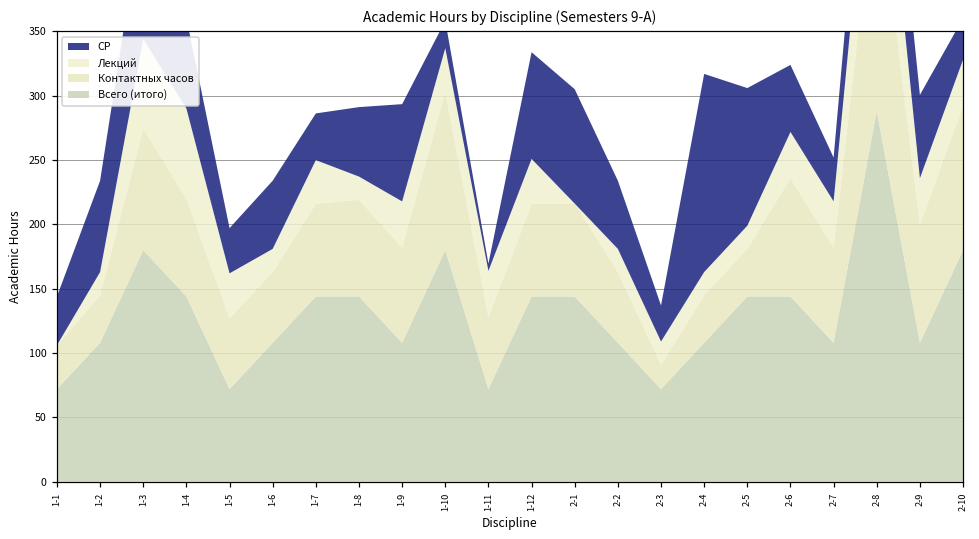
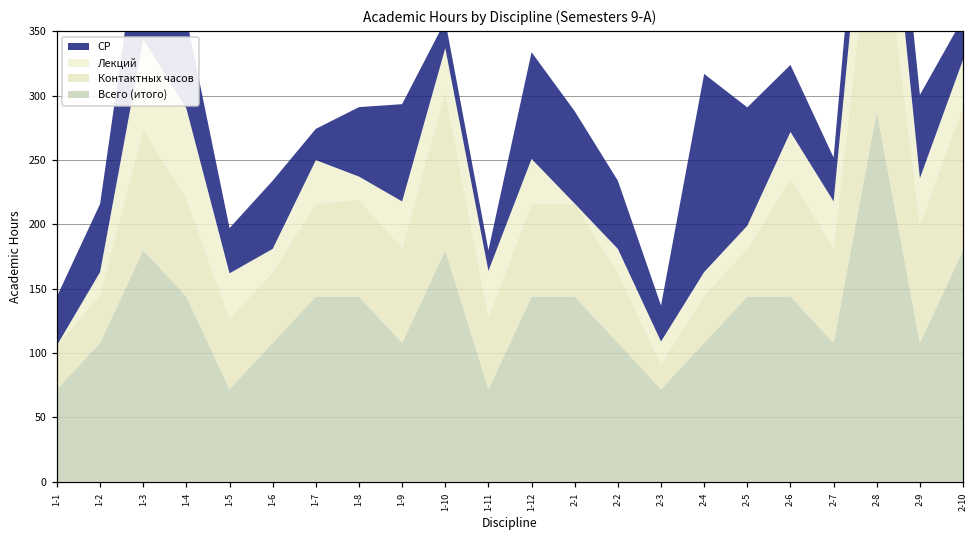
  {
    "СР": {
      "1-1": 38,
-     "1-2": 71,
+     "1-2": 53,
      "1-5": 35,
      "1-6": 53,
-     "1-7": 36,
+     "1-7": 24,
      "1-8": 54,
      "1-9": 76,
-     "1-11": 6,
+     "1-11": 16,
      "1-12": 83,
-     "2-1": 89,
+     "2-1": 72,
      "2-2": 53,
      "2-3": 28,
      "2-4": 154,
-     "2-5": 107,
+     "2-5": 92,
      "2-6": 52,
      "2-7": 34,
      "2-9": 65
    }
  }
